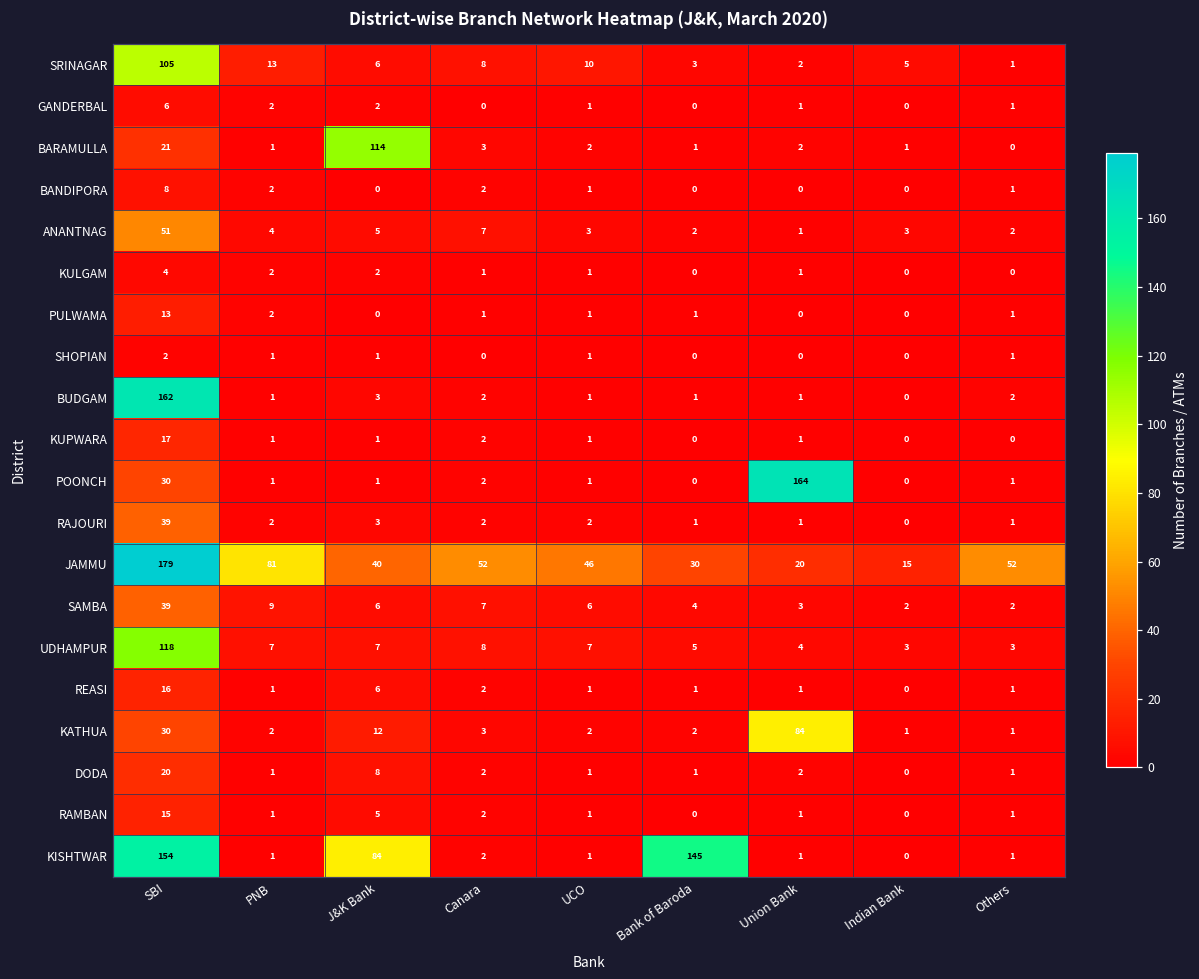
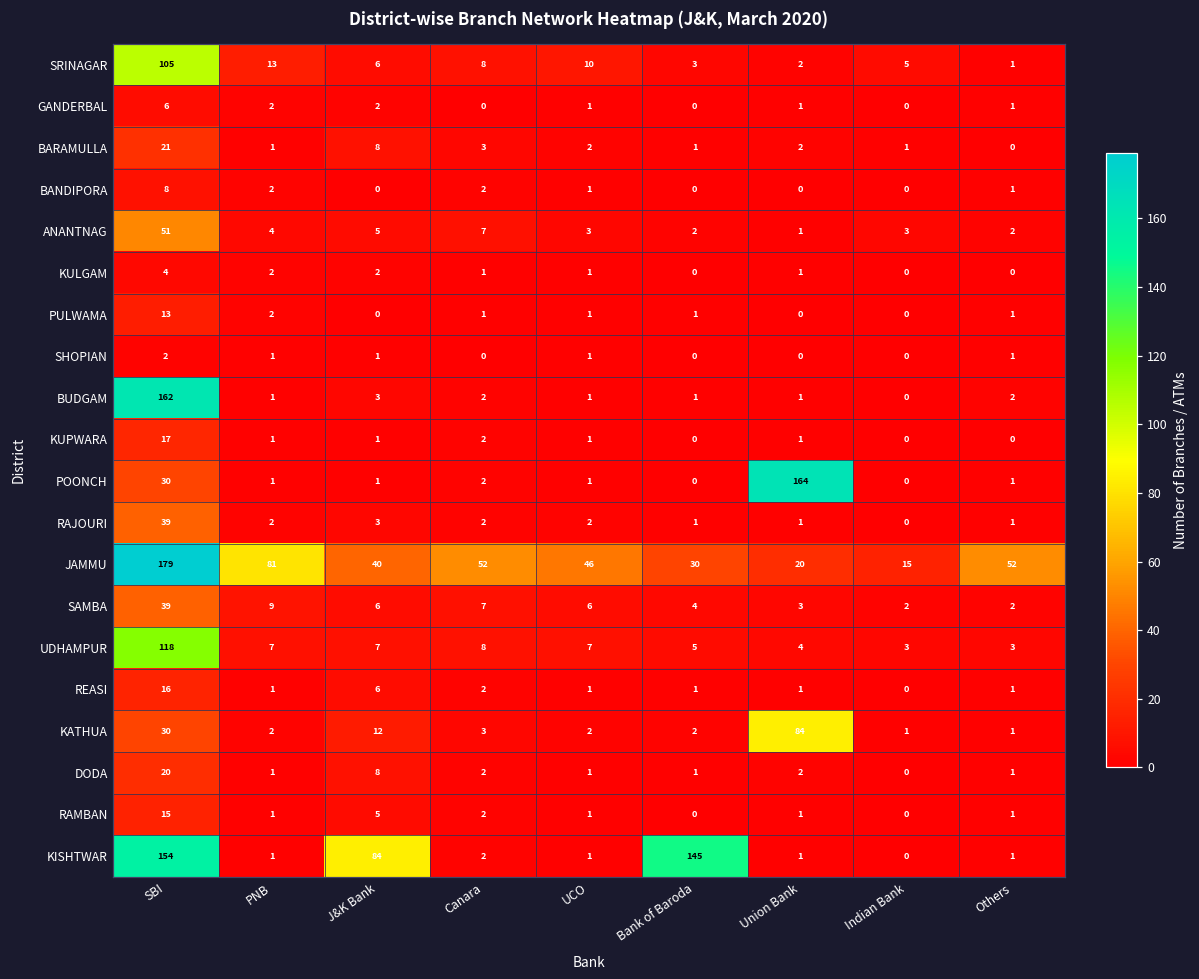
  {
    "SRINAGAR": {
      "SBI": 105,
      "PNB": 13,
      "J&K Bank": 6,
      "Canara": 8,
      "UCO": 10,
      "Bank of Baroda": 3,
      "Union Bank": 2,
      "Indian Bank": 5,
      "Others": 1
    },
    "GANDERBAL": {
      "SBI": 6,
      "PNB": 2,
      "J&K Bank": 2,
      "Canara": 0,
      "UCO": 1,
      "Bank of Baroda": 0,
      "Union Bank": 1,
      "Indian Bank": 0,
      "Others": 1
    },
    "BARAMULLA": {
      "SBI": 21,
      "PNB": 1,
-     "J&K Bank": 114,
+     "J&K Bank": 8,
      "Canara": 3,
      "UCO": 2,
      "Bank of Baroda": 1,
      "Union Bank": 2,
      "Indian Bank": 1,
      "Others": 0
    },
    "BANDIPORA": {
      "SBI": 8,
      "PNB": 2,
      "J&K Bank": 0,
      "Canara": 2,
      "UCO": 1,
      "Bank of Baroda": 0,
      "Union Bank": 0,
      "Indian Bank": 0,
      "Others": 1
    },
    "ANANTNAG": {
      "SBI": 51,
      "PNB": 4,
      "J&K Bank": 5,
      "Canara": 7,
      "UCO": 3,
      "Bank of Baroda": 2,
      "Union Bank": 1,
      "Indian Bank": 3,
      "Others": 2
    },
    "KULGAM": {
      "SBI": 4,
      "PNB": 2,
      "J&K Bank": 2,
      "Canara": 1,
      "UCO": 1,
      "Bank of Baroda": 0,
      "Union Bank": 1,
      "Indian Bank": 0,
      "Others": 0
    },
    "PULWAMA": {
      "SBI": 13,
      "PNB": 2,
      "J&K Bank": 0,
      "Canara": 1,
      "UCO": 1,
      "Bank of Baroda": 1,
      "Union Bank": 0,
      "Indian Bank": 0,
      "Others": 1
    },
    "SHOPIAN": {
      "SBI": 2,
      "PNB": 1,
      "J&K Bank": 1,
      "Canara": 0,
      "UCO": 1,
      "Bank of Baroda": 0,
      "Union Bank": 0,
      "Indian Bank": 0,
      "Others": 1
    },
    "BUDGAM": {
      "SBI": 162,
      "PNB": 1,
      "J&K Bank": 3,
      "Canara": 2,
      "UCO": 1,
      "Bank of Baroda": 1,
      "Union Bank": 1,
      "Indian Bank": 0,
      "Others": 2
    },
    "KUPWARA": {
      "SBI": 17,
      "PNB": 1,
      "J&K Bank": 1,
      "Canara": 2,
      "UCO": 1,
      "Bank of Baroda": 0,
      "Union Bank": 1,
      "Indian Bank": 0,
      "Others": 0
    },
    "POONCH": {
      "SBI": 30,
      "PNB": 1,
      "J&K Bank": 1,
      "Canara": 2,
      "UCO": 1,
      "Bank of Baroda": 0,
      "Union Bank": 164,
      "Indian Bank": 0,
      "Others": 1
    },
    "RAJOURI": {
      "SBI": 39,
      "PNB": 2,
      "J&K Bank": 3,
      "Canara": 2,
      "UCO": 2,
      "Bank of Baroda": 1,
      "Union Bank": 1,
      "Indian Bank": 0,
      "Others": 1
    },
    "JAMMU": {
      "SBI": 179,
      "PNB": 81,
      "J&K Bank": 40,
      "Canara": 52,
      "UCO": 46,
      "Bank of Baroda": 30,
      "Union Bank": 20,
      "Indian Bank": 15,
      "Others": 52
    },
    "SAMBA": {
      "SBI": 39,
      "PNB": 9,
      "J&K Bank": 6,
      "Canara": 7,
      "UCO": 6,
      "Bank of Baroda": 4,
      "Union Bank": 3,
      "Indian Bank": 2,
      "Others": 2
    },
    "UDHAMPUR": {
      "SBI": 118,
      "PNB": 7,
      "J&K Bank": 7,
      "Canara": 8,
      "UCO": 7,
      "Bank of Baroda": 5,
      "Union Bank": 4,
      "Indian Bank": 3,
      "Others": 3
    },
    "REASI": {
      "SBI": 16,
      "PNB": 1,
      "J&K Bank": 6,
      "Canara": 2,
      "UCO": 1,
      "Bank of Baroda": 1,
      "Union Bank": 1,
      "Indian Bank": 0,
      "Others": 1
    },
    "KATHUA": {
      "SBI": 30,
      "PNB": 2,
      "J&K Bank": 12,
      "Canara": 3,
      "UCO": 2,
      "Bank of Baroda": 2,
      "Union Bank": 84,
      "Indian Bank": 1,
      "Others": 1
    },
    "DODA": {
      "SBI": 20,
      "PNB": 1,
      "J&K Bank": 8,
      "Canara": 2,
      "UCO": 1,
      "Bank of Baroda": 1,
      "Union Bank": 2,
      "Indian Bank": 0,
      "Others": 1
    },
    "RAMBAN": {
      "SBI": 15,
      "PNB": 1,
      "J&K Bank": 5,
      "Canara": 2,
      "UCO": 1,
      "Bank of Baroda": 0,
      "Union Bank": 1,
      "Indian Bank": 0,
      "Others": 1
    },
    "KISHTWAR": {
      "SBI": 154,
      "PNB": 1,
      "J&K Bank": 84,
      "Canara": 2,
      "UCO": 1,
      "Bank of Baroda": 145,
      "Union Bank": 1,
      "Indian Bank": 0,
      "Others": 1
    }
  }
